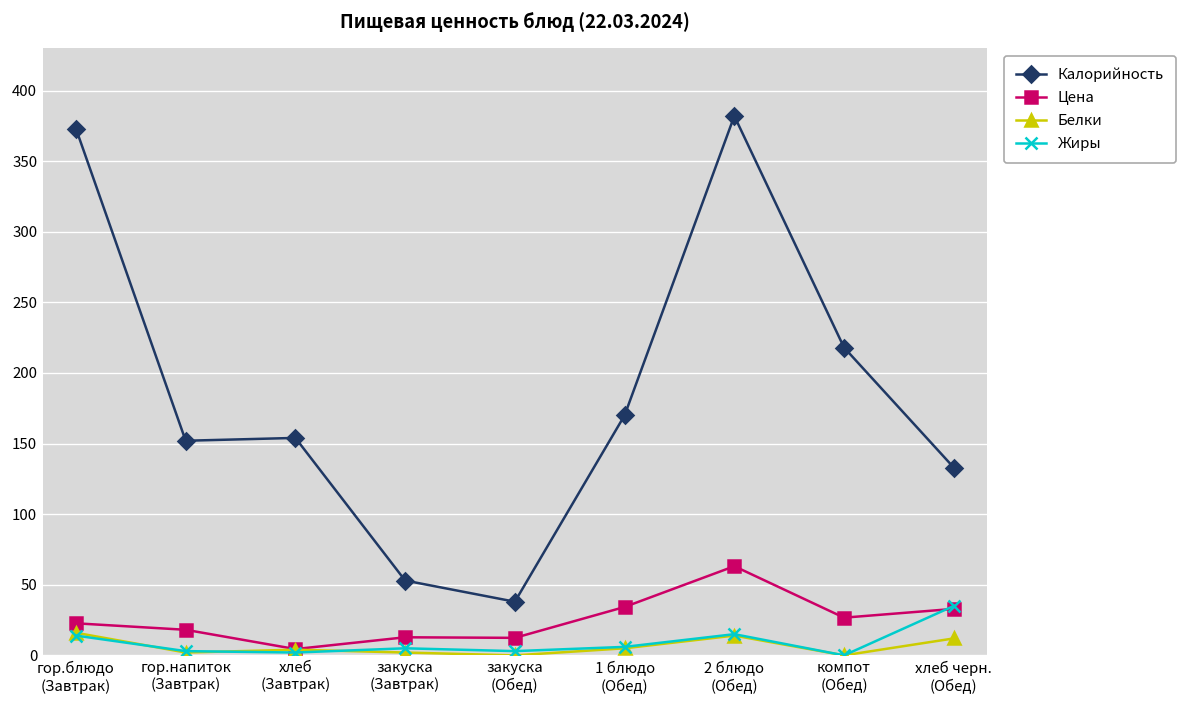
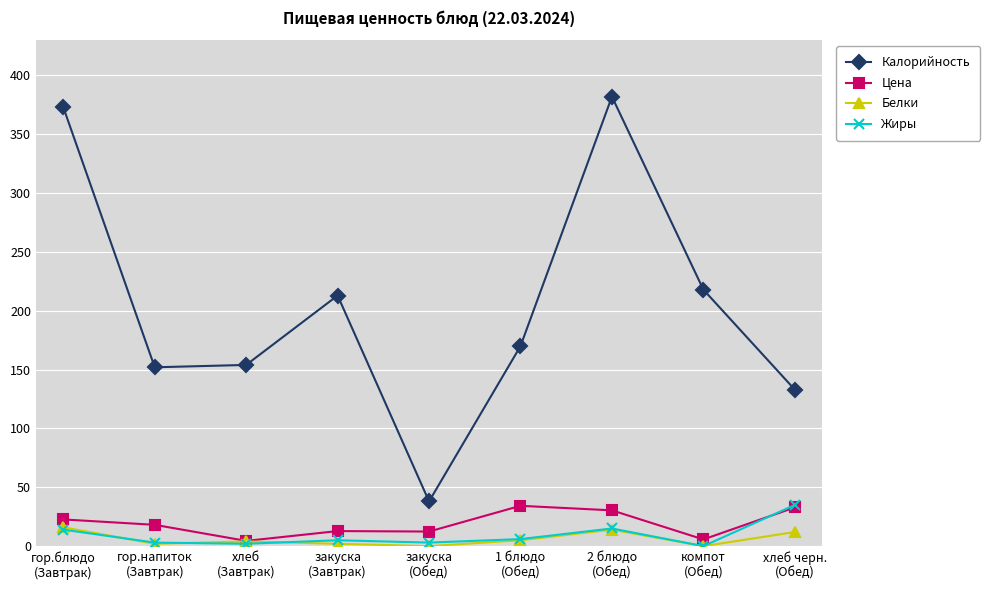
  {
    "Калорийность": {
      "гор.блюдо (Завтрак)": 373,
      "гор.напиток (Завтрак)": 152,
      "хлеб (Завтрак)": 154,
-     "закуска (Завтрак)": 53,
+     "закуска (Завтрак)": 213,
      "закуска (Обед)": 38,
      "1 блюдо (Обед)": 170,
      "2 блюдо (Обед)": 382,
      "компот (Обед)": 218,
      "хлеб черн. (Обед)": 133
    },
    "Цена": {
      "гор.блюдо (Завтрак)": 23,
      "гор.напиток (Завтрак)": 18,
      "закуска (Завтрак)": 13,
      "закуска (Обед)": 12,
      "1 блюдо (Обед)": 34,
-     "2 блюдо (Обед)": 63,
-     "компот (Обед)": 27
+     "2 блюдо (Обед)": 30,
+     "компот (Обед)": 6
    },
    "Белки": {
      "закуска (Завтрак)": 2,
      "закуска (Обед)": 0,
      "хлеб черн. (Обед)": 12
    },
    "Жиры": {
      "закуска (Завтрак)": 5,
      "закуска (Обед)": 3
    }
  }
